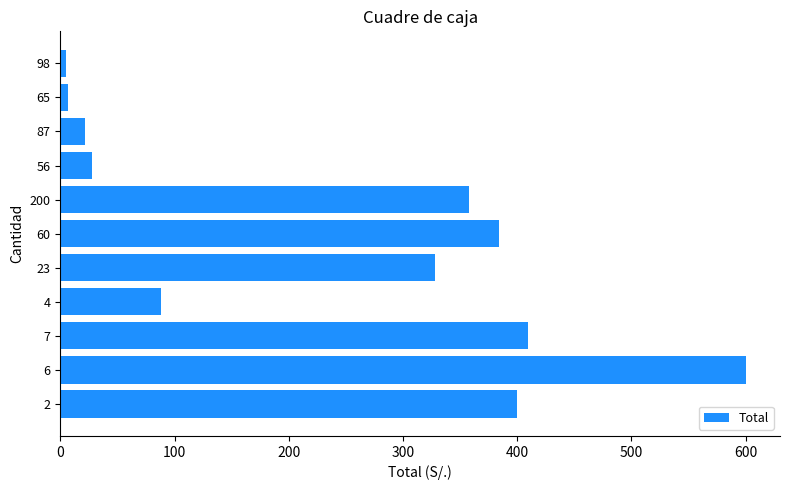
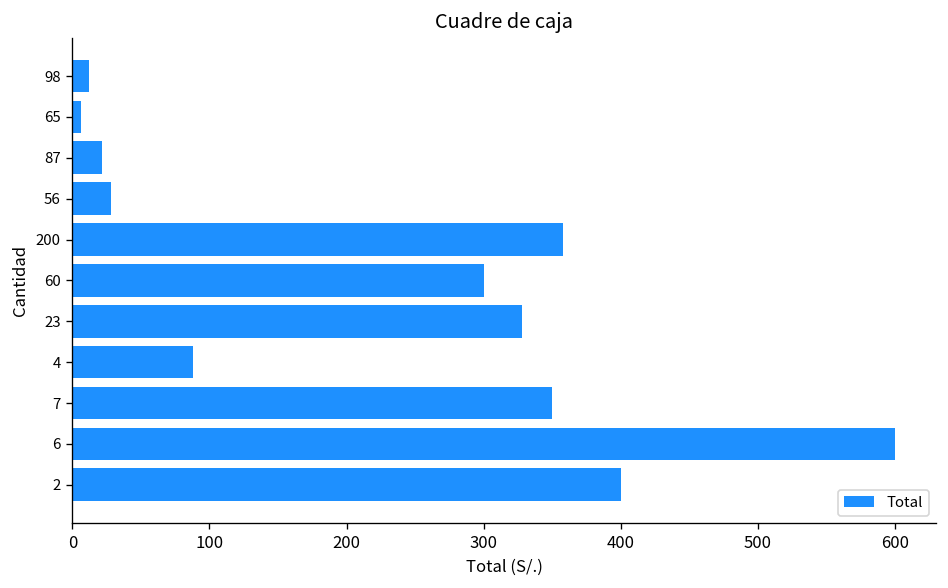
  {
-   "98": 5,
+   "98": 12,
    "65": 7,
    "87": 22,
    "56": 28,
    "200": 358,
-   "60": 384,
+   "60": 300,
    "23": 328,
    "4": 88,
-   "7": 409,
+   "7": 350,
    "6": 600,
    "2": 400
  }
